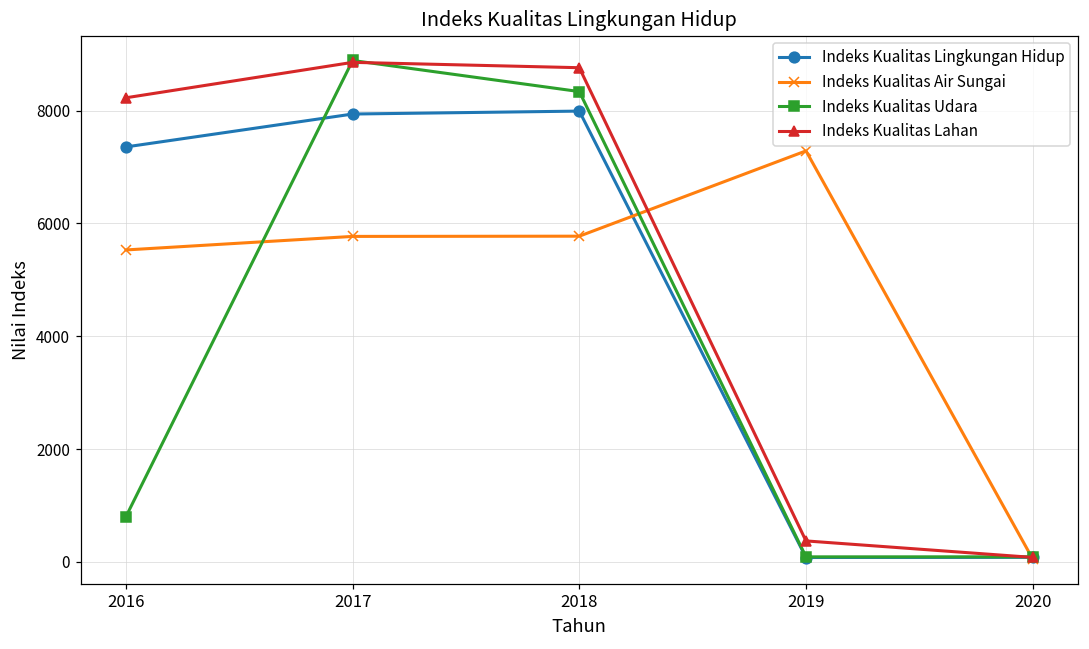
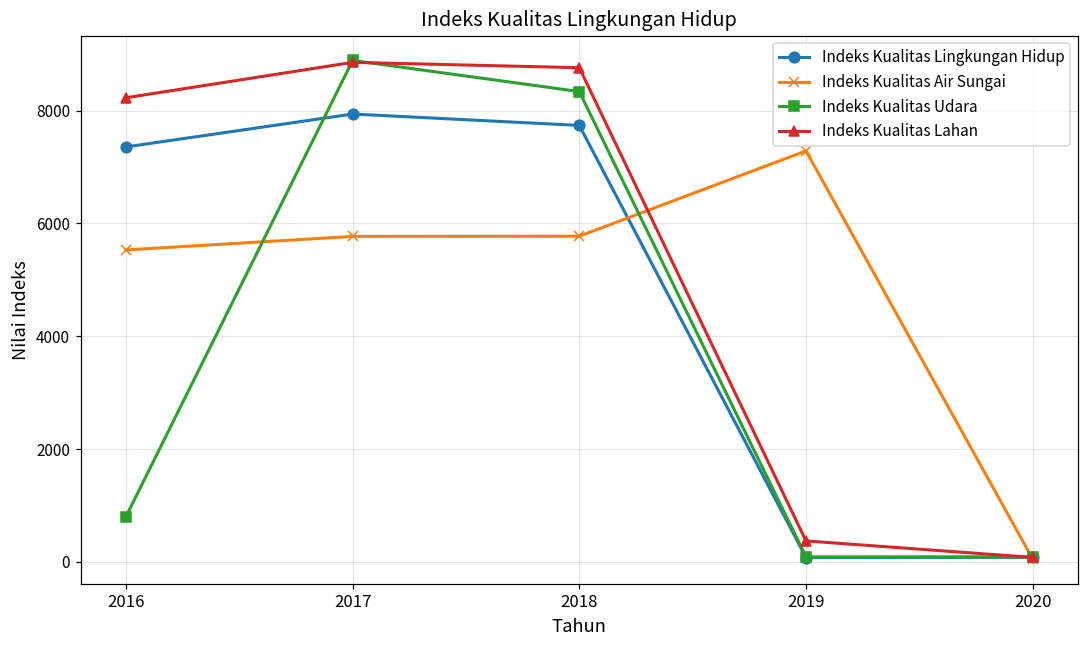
  {
    "Indeks Kualitas Lingkungan Hidup": {
      "2016": 7400,
      "2017": 7900,
-     "2018": 8000
+     "2018": 7700
    },
    "Indeks Kualitas Air Sungai": {
      "2016": 5500,
      "2017": 5800,
      "2018": 5800,
      "2019": 7300
    },
    "Indeks Kualitas Udara": {
      "2016": 800,
      "2018": 8300
    },
    "Indeks Kualitas Lahan": {
      "2016": 8200,
      "2018": 8800,
      "2019": 400
    }
  }
